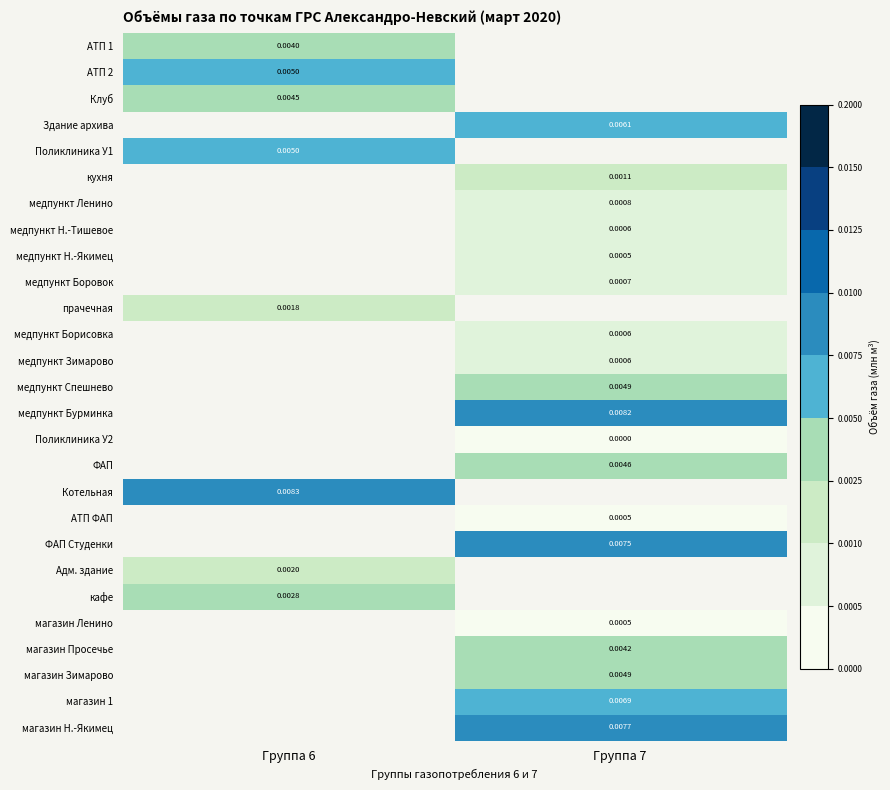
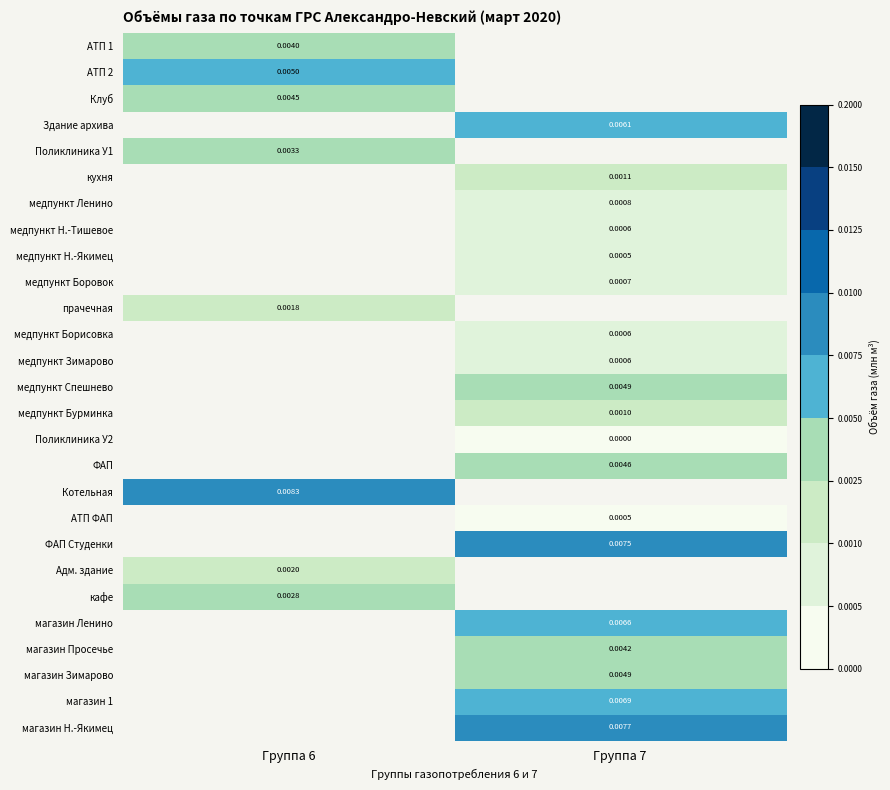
  {
    "АТП 1": {
      "Группа 6": 0.0040
    },
    "АТП 2": {
      "Группа 6": 0.0050
    },
    "Клуб": {
      "Группа 6": 0.0045
    },
    "Здание архива": {
      "Группа 7": 0.0061
    },
    "Поликлиника У1": {
-     "Группа 6": 0.0050
+     "Группа 6": 0.0033
    },
    "кухня": {
      "Группа 7": 0.0011
    },
    "медпункт Ленино": {
      "Группа 7": 0.0008
    },
    "медпункт Н.-Тишевое": {
      "Группа 7": 0.0006
    },
    "медпункт Н.-Якимец": {
      "Группа 7": 0.0005
    },
    "медпункт Боровок": {
      "Группа 7": 0.0007
    },
    "прачечная": {
      "Группа 6": 0.0018
    },
    "медпункт Борисовка": {
      "Группа 7": 0.0006
    },
    "медпункт Зимарово": {
      "Группа 7": 0.0006
    },
    "медпункт Спешнево": {
      "Группа 7": 0.0049
    },
    "медпункт Бурминка": {
-     "Группа 7": 0.0082
+     "Группа 7": 0.0010
    },
    "Поликлиника У2": {
      "Группа 7": 0.0000
    },
    "ФАП": {
      "Группа 7": 0.0046
    },
    "Котельная": {
      "Группа 6": 0.0083
    },
    "АТП ФАП": {
      "Группа 7": 0.0005
    },
    "ФАП Студенки": {
      "Группа 7": 0.0075
    },
    "Адм. здание": {
      "Группа 6": 0.0020
    },
    "кафе": {
      "Группа 6": 0.0028
    },
    "магазин Ленино": {
-     "Группа 7": 0.0005
+     "Группа 7": 0.0066
    },
    "магазин Просечье": {
      "Группа 7": 0.0042
    },
    "магазин Зимарово": {
      "Группа 7": 0.0049
    },
    "магазин 1": {
      "Группа 7": 0.0069
    },
    "магазин Н.-Якимец": {
      "Группа 7": 0.0077
    }
  }
